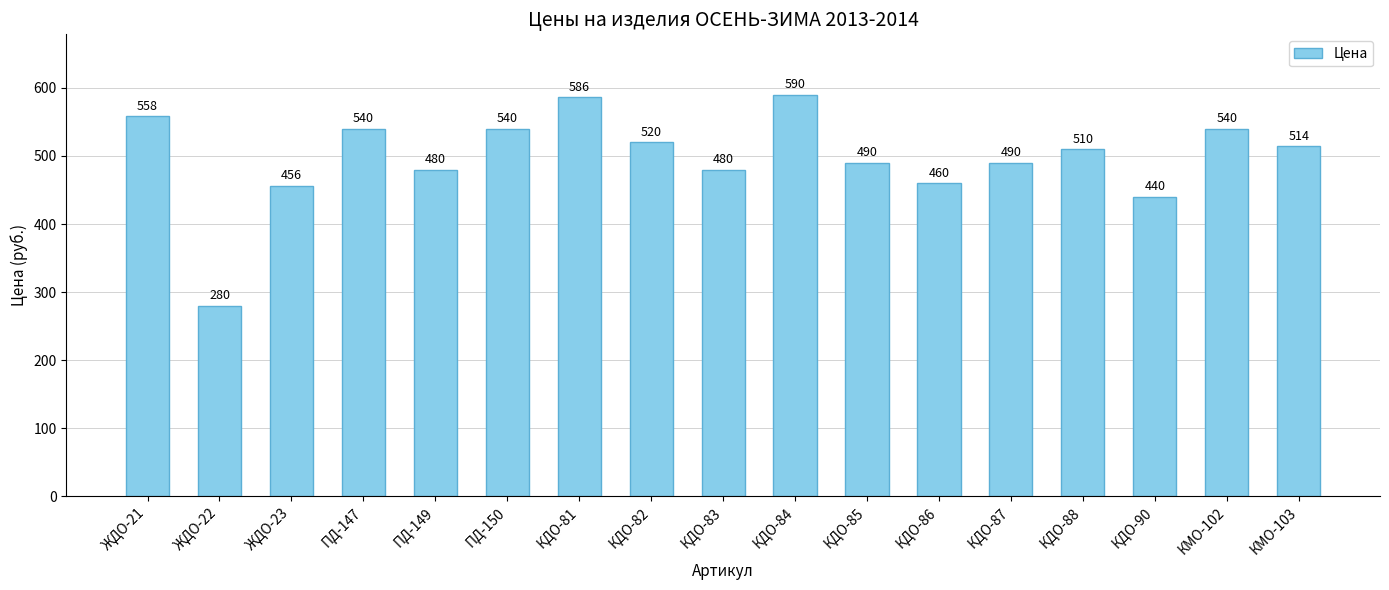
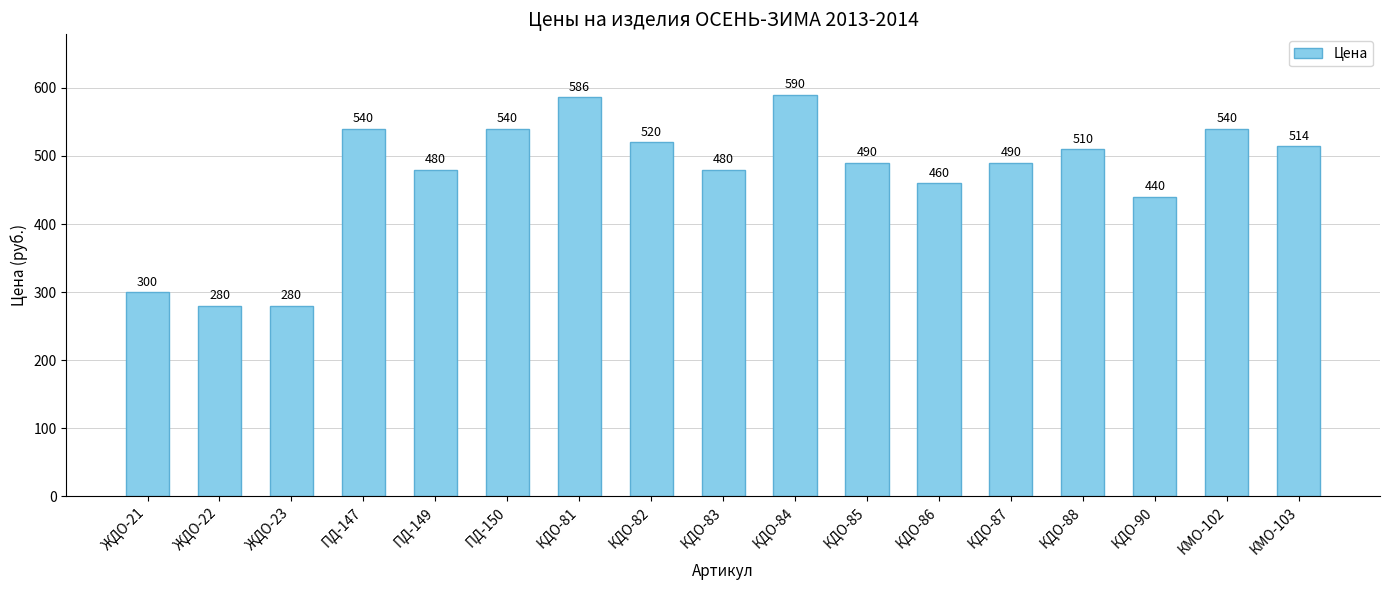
  {
-   "ЖДО-21": 558,
+   "ЖДО-21": 300,
    "ЖДО-22": 280,
-   "ЖДО-23": 456,
+   "ЖДО-23": 280,
    "ПД-147": 540,
    "ПД-149": 480,
    "ПД-150": 540,
    "КДО-81": 586,
    "КДО-82": 520,
    "КДО-83": 480,
    "КДО-84": 590,
    "КДО-85": 490,
    "КДО-86": 460,
    "КДО-87": 490,
    "КДО-88": 510,
    "КДО-90": 440,
    "КМО-102": 540,
    "КМО-103": 514
  }
